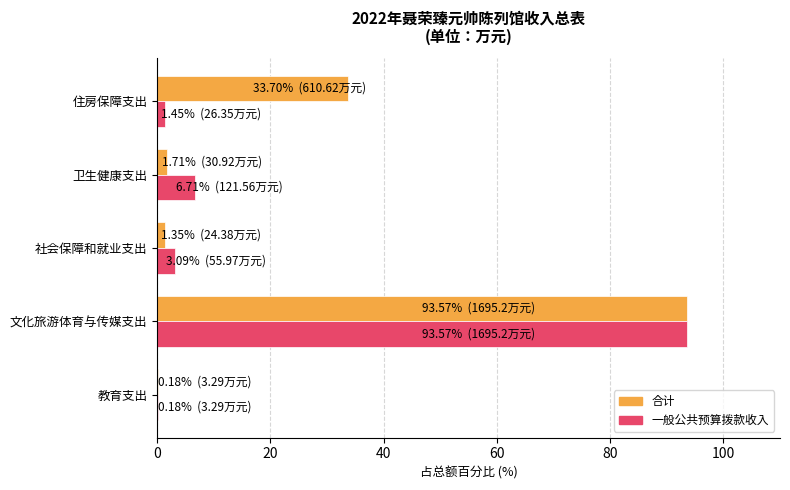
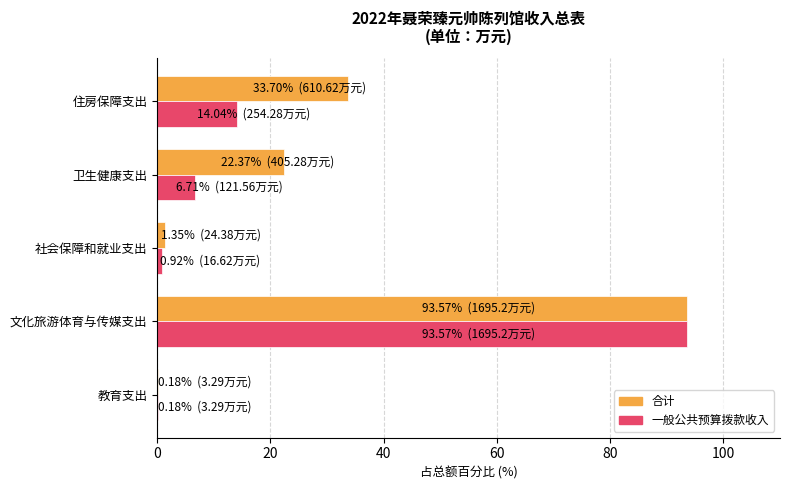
  {
    "合计": {
      "住房保障支出": "33.70%",
-     "卫生健康支出": "1.71% (30.92万元)",
+     "卫生健康支出": "22.37% (405.28万元)",
      "社会保障和就业支出": "1.35%",
      "文化旅游体育与传媒支出": "93.57%",
      "教育支出": "0.18%"
    },
    "一般公共预算拨款收入": {
-     "住房保障支出": "1.45% (26.35万元)",
+     "住房保障支出": "14.04% (254.28万元)",
      "卫生健康支出": "6.71%",
-     "社会保障和就业支出": "3.09% (55.97万元)",
+     "社会保障和就业支出": "0.92% (16.62万元)",
      "文化旅游体育与传媒支出": "93.57%",
      "教育支出": "0.18%"
    }
  }
